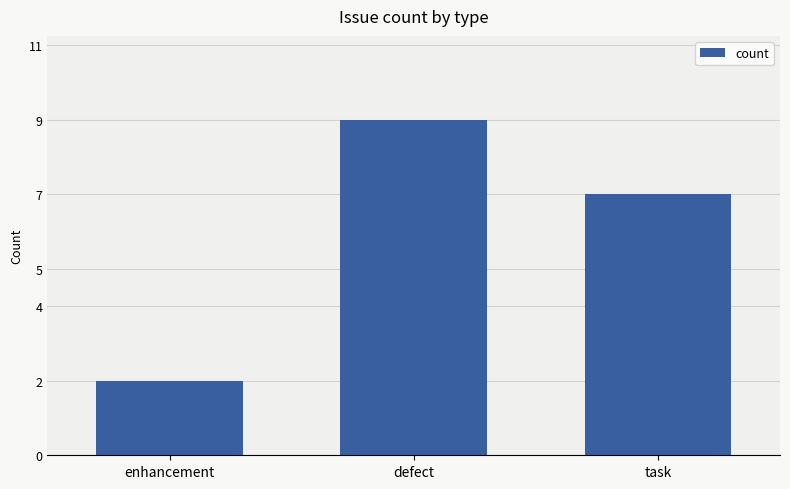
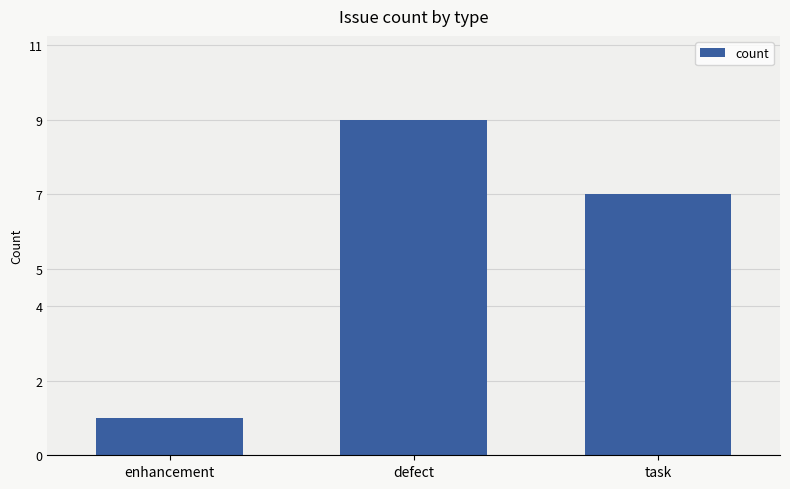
  {
-   "enhancement": 2,
+   "enhancement": 1,
    "defect": 9,
    "task": 7
  }
